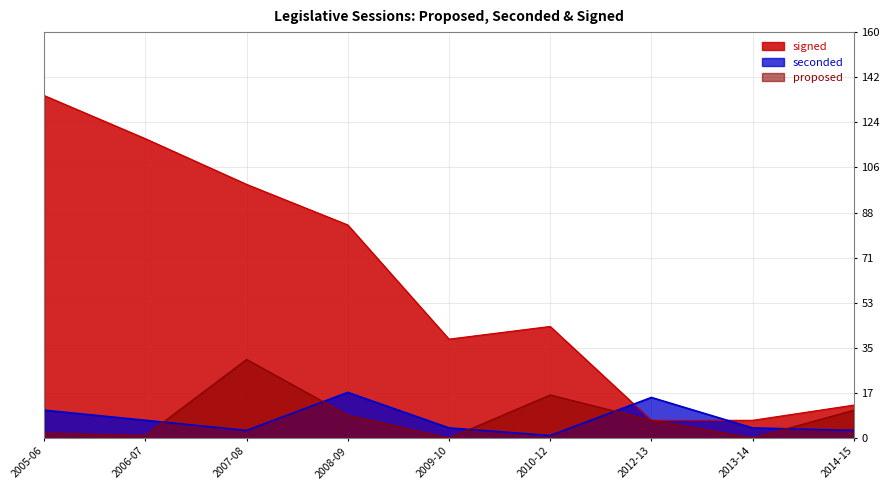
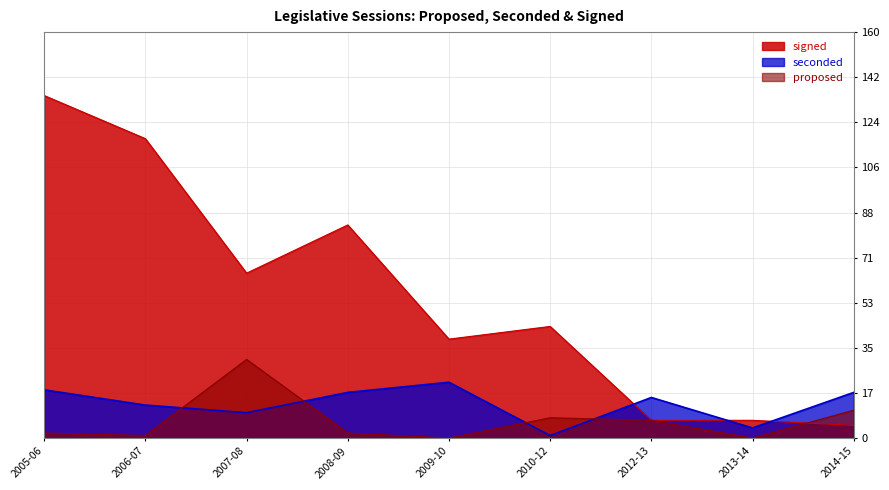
  {
    "signed": {
      "2005-06": 135,
      "2006-07": 118,
-     "2007-08": 100,
+     "2007-08": 65,
      "2008-09": 84,
      "2009-10": 39,
      "2010-12": 44,
      "2013-14": 7,
-     "2014-15": 13
+     "2014-15": 5
    },
    "seconded": {
-     "2005-06": 11,
-     "2006-07": 7,
-     "2007-08": 3,
+     "2005-06": 19,
+     "2006-07": 13,
+     "2007-08": 10,
      "2008-09": 18,
-     "2009-10": 4,
+     "2009-10": 22,
      "2010-12": 1,
      "2012-13": 16,
      "2013-14": 4,
-     "2014-15": 3
+     "2014-15": 18
    },
    "proposed": {
      "2005-06": 2,
      "2006-07": 1,
      "2007-08": 31,
-     "2008-09": 9,
+     "2008-09": 2,
      "2009-10": 0,
-     "2010-12": 17,
+     "2010-12": 8,
      "2013-14": 0,
      "2014-15": 11
    }
  }
